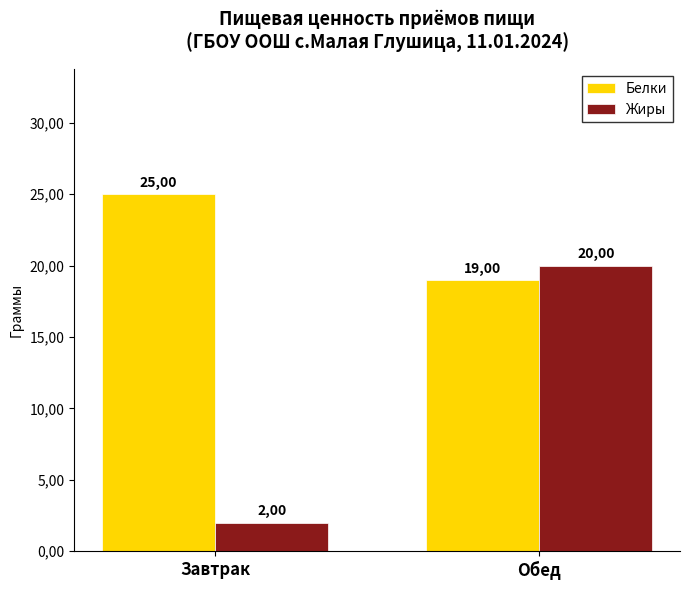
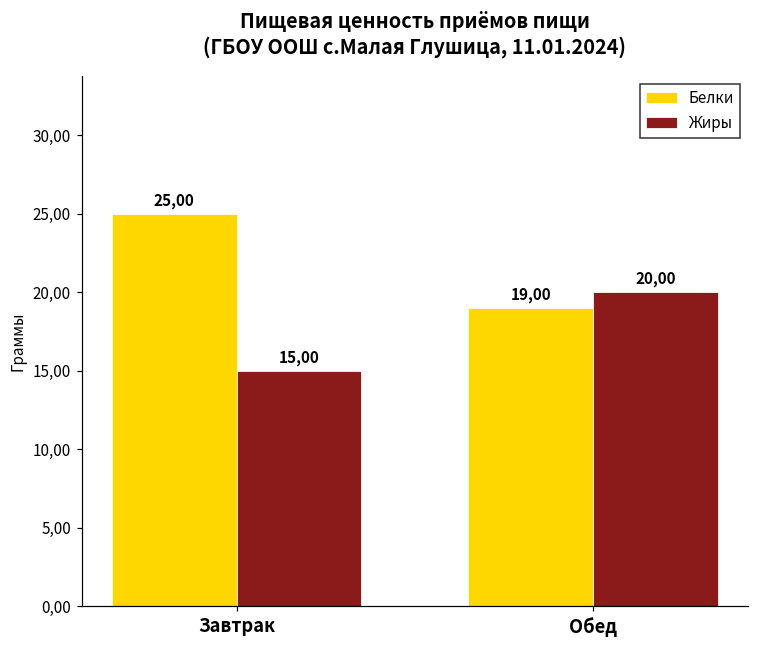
  {
    "Жиры": {
-     "Завтрак": "2,00"
+     "Завтрак": "15,00"
    }
  }
